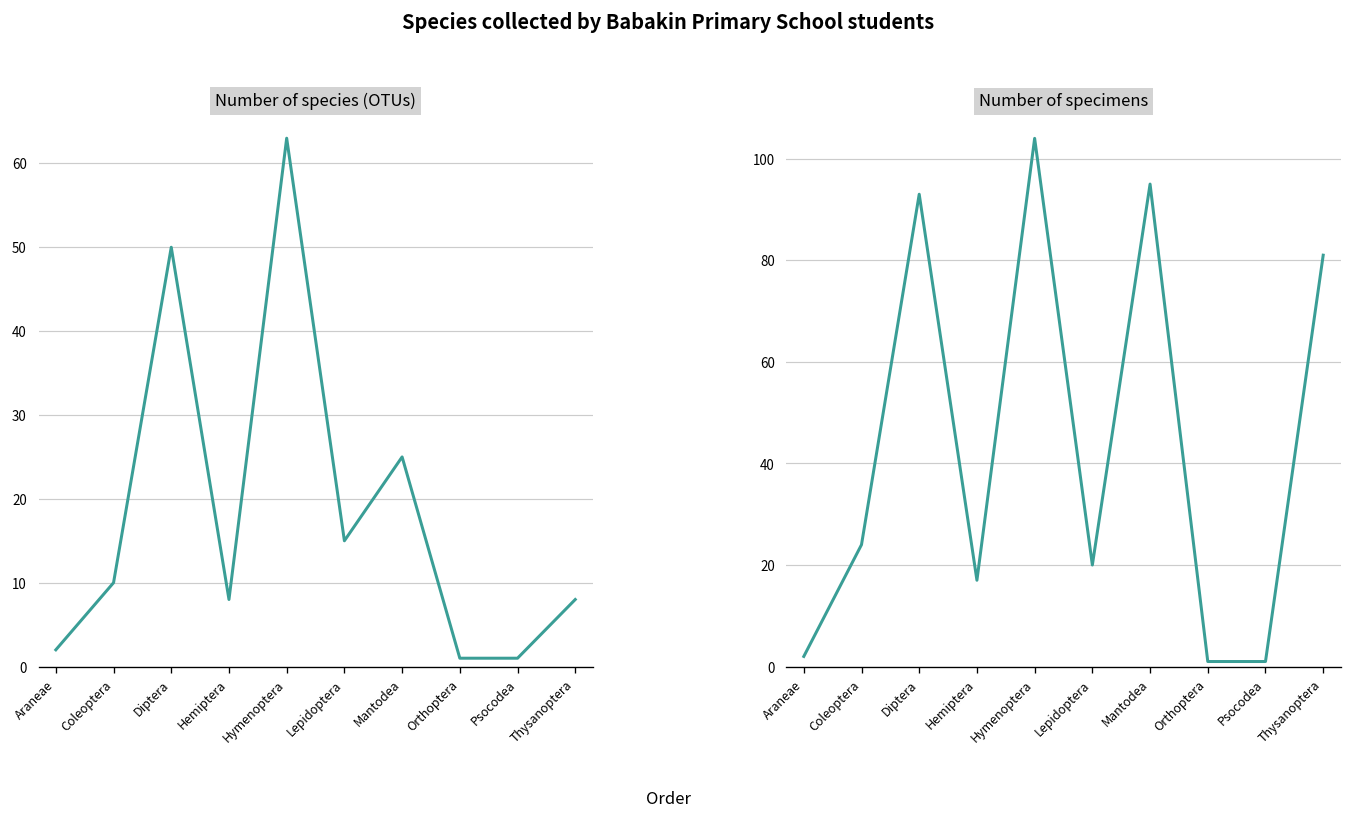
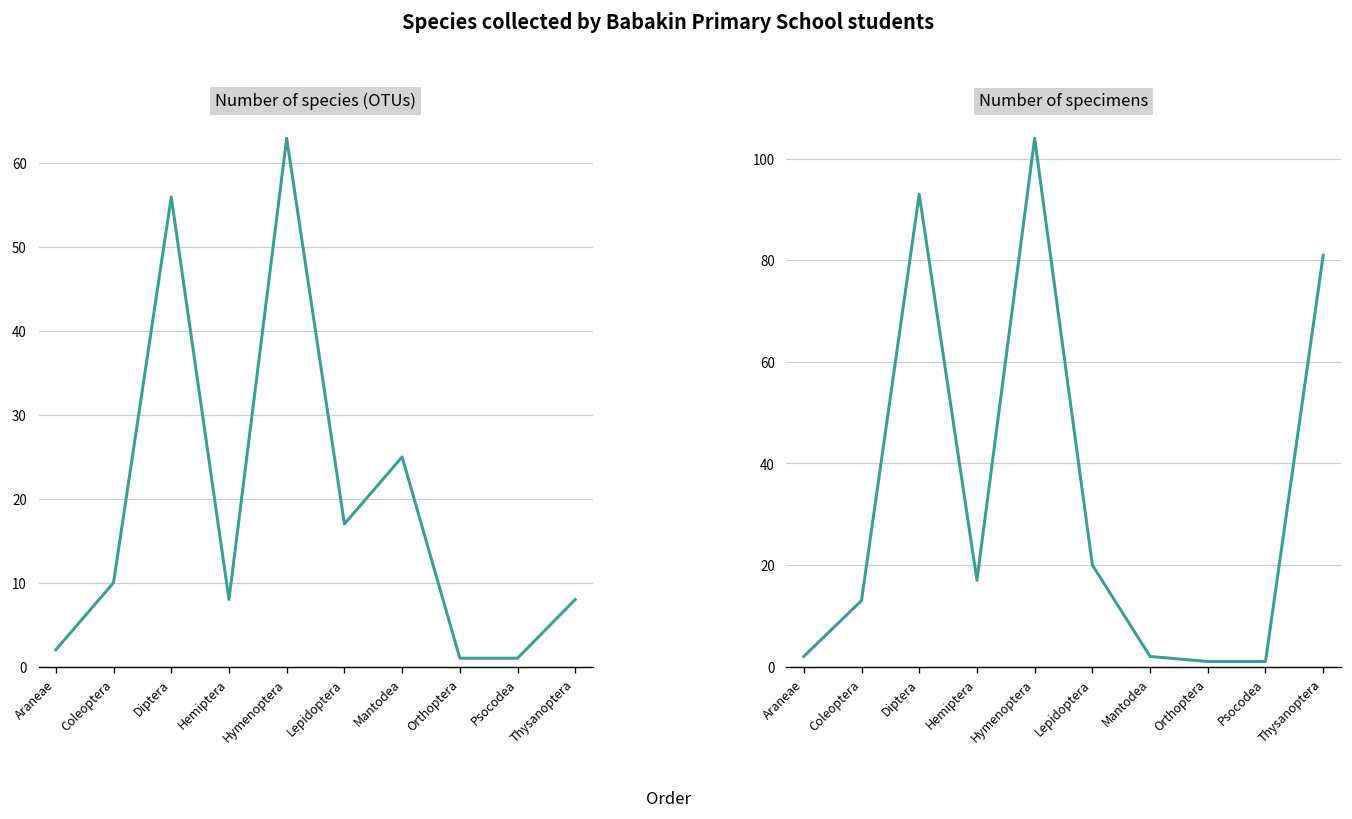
  {
    "Number of species (OTUs)": {
      "Araneae": 2,
      "Coleoptera": 10,
-     "Diptera": 50,
+     "Diptera": 56,
      "Hemiptera": 8,
      "Hymenoptera": 63,
-     "Lepidoptera": 15,
+     "Lepidoptera": 17,
      "Mantodea": 25,
      "Orthoptera": 1,
      "Psocodea": 1,
      "Thysanoptera": 8
    },
    "Number of specimens": {
      "Araneae": 2,
-     "Coleoptera": 24,
+     "Coleoptera": 13,
      "Diptera": 93,
      "Hemiptera": 17,
      "Hymenoptera": 104,
      "Lepidoptera": 20,
-     "Mantodea": 95,
+     "Mantodea": 2,
      "Orthoptera": 1,
      "Psocodea": 1,
      "Thysanoptera": 81
    }
  }
